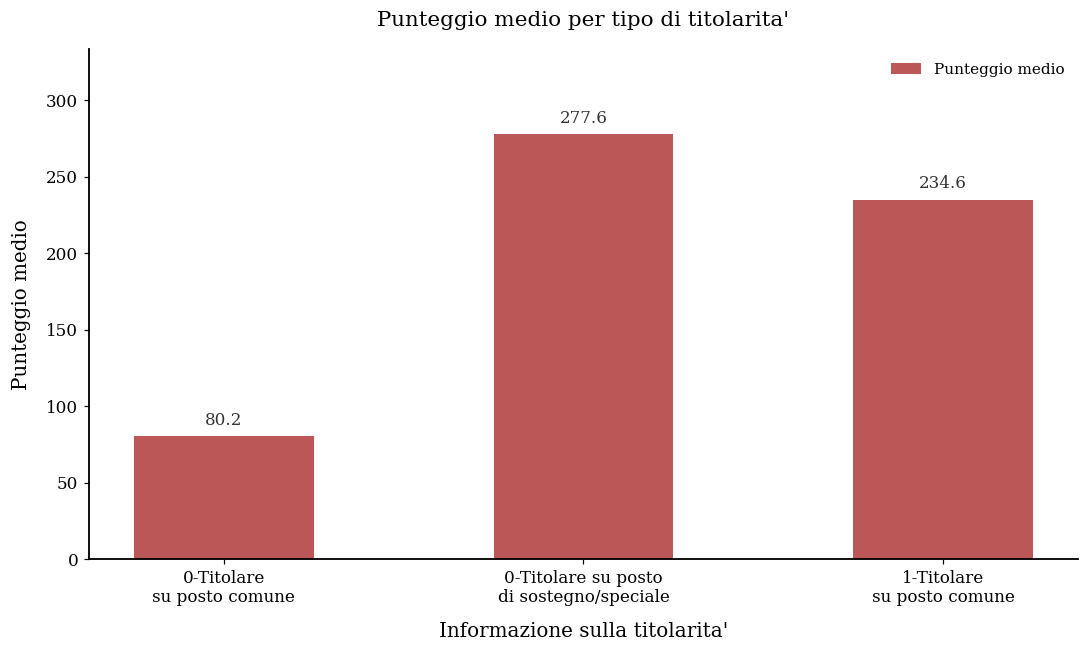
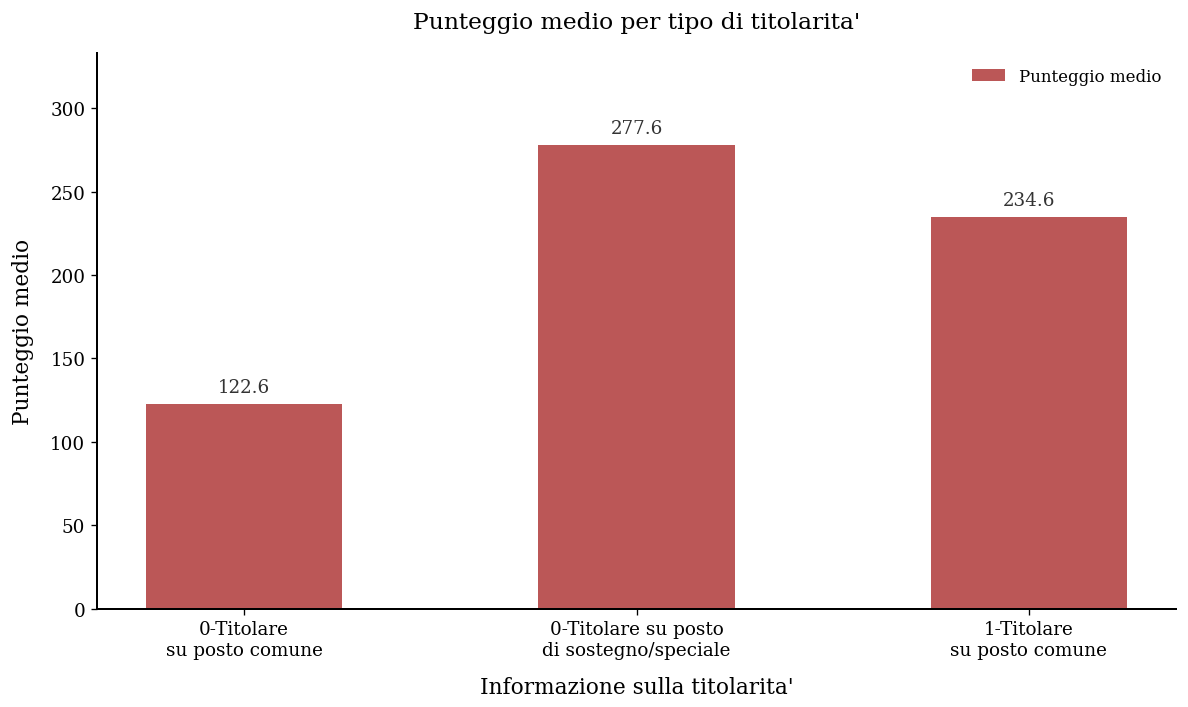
  {
-   "0-Titolare su posto comune": 80.2,
+   "0-Titolare su posto comune": 122.6,
    "0-Titolare su posto di sostegno/speciale": 277.6,
    "1-Titolare su posto comune": 234.6
  }
